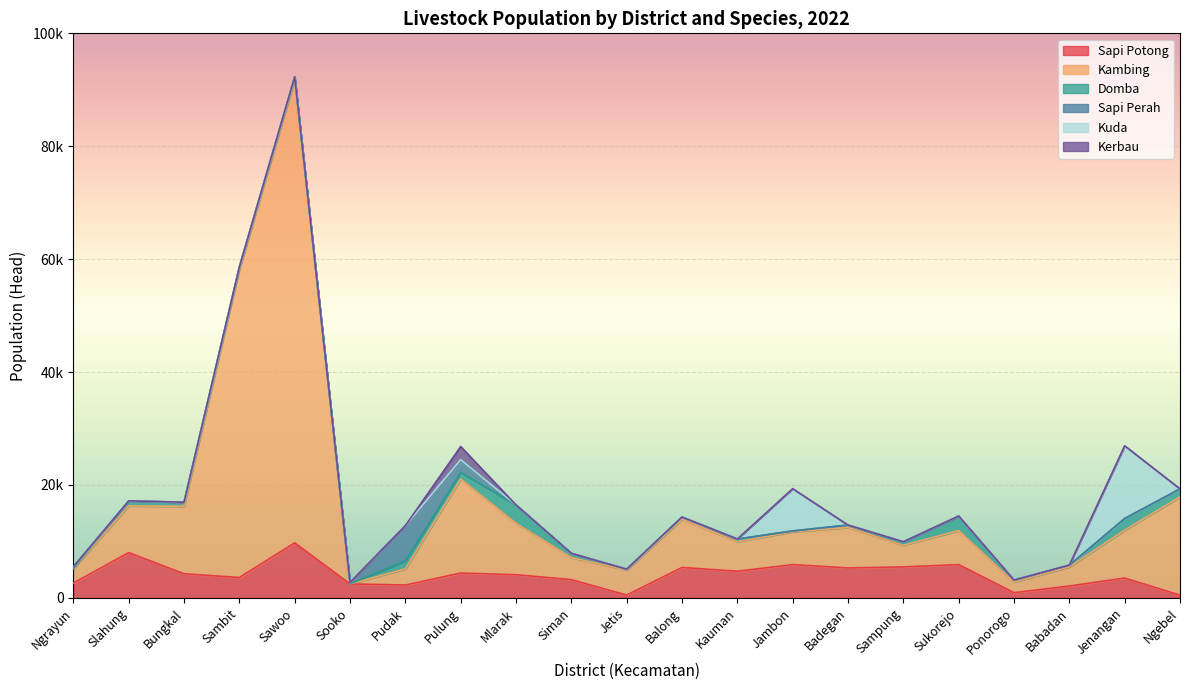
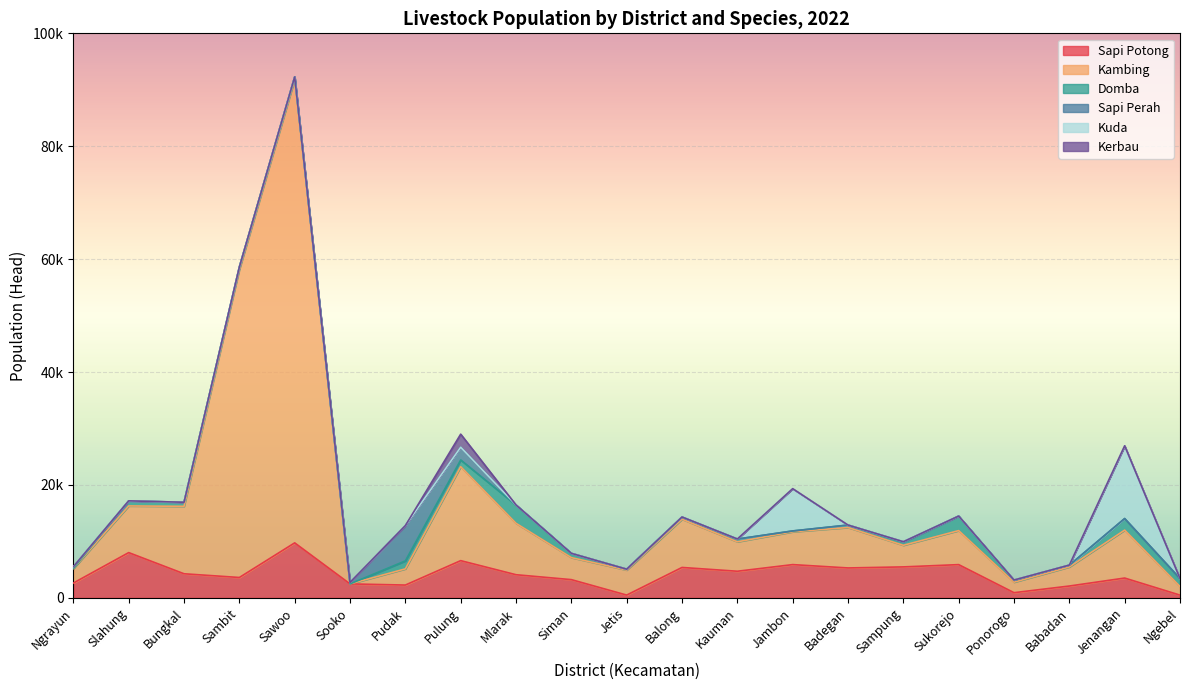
  {
    "Sapi Potong": {
      "Ngrayun": 3000,
      "Slahung": 8000,
      "Bungkal": 4000,
      "Sambit": 4000,
      "Sawoo": 10000,
      "Pudak": 2000,
-     "Pulung": 4000,
+     "Pulung": 7000,
      "Mlarak": 4000,
      "Siman": 3000,
      "Jetis": 0,
      "Balong": 5000,
      "Kauman": 5000,
      "Jambon": 6000,
      "Badegan": 5000,
      "Sampung": 5000,
      "Sukorejo": 6000,
      "Ponorogo": 1000,
      "Babadan": 2000,
      "Jenangan": 4000,
      "Ngebel": 0
    },
    "Kambing": {
      "Slahung": 8000,
      "Bungkal": 12000,
      "Pudak": 3000,
      "Pulung": 17000,
      "Mlarak": 9000,
      "Siman": 4000,
      "Kauman": 5000,
      "Sampung": 4000,
      "Sukorejo": 6000,
      "Jenangan": 8000,
-     "Ngebel": 17000
+     "Ngebel": 2000
    },
    "Kerbau": {
      "Pulung": 2000
    }
  }
